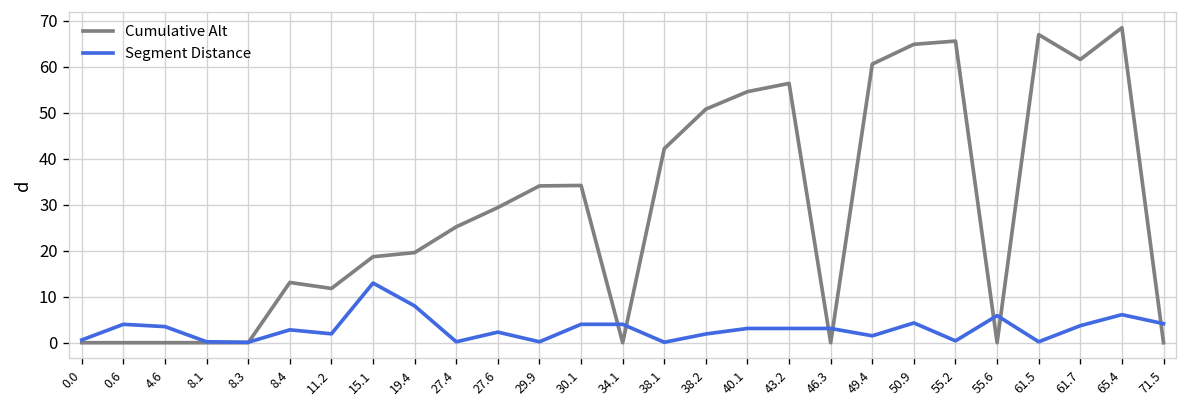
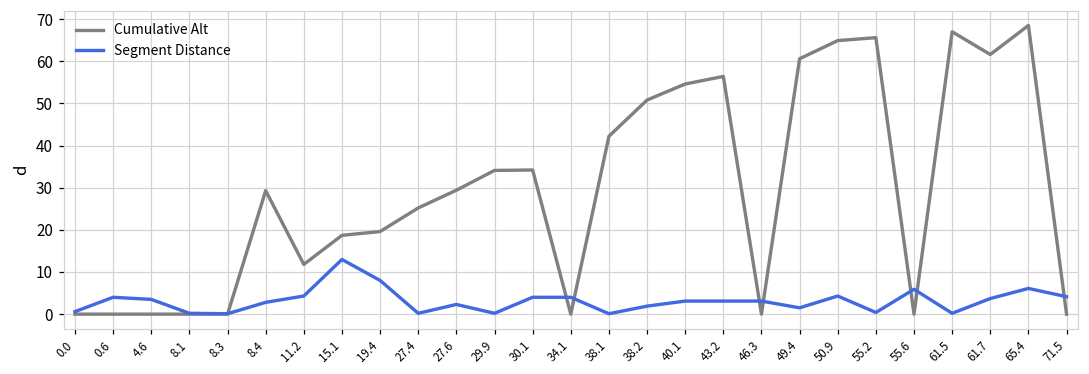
  {
    "Cumulative Alt": {
      "0.6": 0,
      "4.6": 0,
-     "8.4": 13,
+     "8.4": 29,
      "11.2": 12,
      "15.1": 19,
      "19.4": 20,
      "27.4": 25,
      "27.6": 29,
      "29.9": 34,
      "30.1": 34,
      "34.1": 0,
      "38.1": 42,
      "38.2": 51,
      "40.1": 55,
      "43.2": 56,
      "46.3": 0,
      "49.4": 61,
      "50.9": 65,
      "55.2": 66,
      "55.6": 0,
      "61.5": 67,
      "61.7": 62,
      "65.4": 69,
      "71.5": 0
    },
    "Segment Distance": {
      "0.6": 4,
      "4.6": 4,
      "8.4": 3,
-     "11.2": 2,
+     "11.2": 4,
      "15.1": 13,
      "19.4": 8,
      "27.4": 0,
      "27.6": 2,
      "29.9": 0,
      "30.1": 4,
      "34.1": 4,
      "38.1": 0,
      "38.2": 2,
      "40.1": 3,
      "43.2": 3,
      "46.3": 3,
      "49.4": 2,
      "50.9": 4,
      "55.2": 0,
      "55.6": 6,
      "61.5": 0,
      "61.7": 4,
      "65.4": 6,
      "71.5": 4
    }
  }
